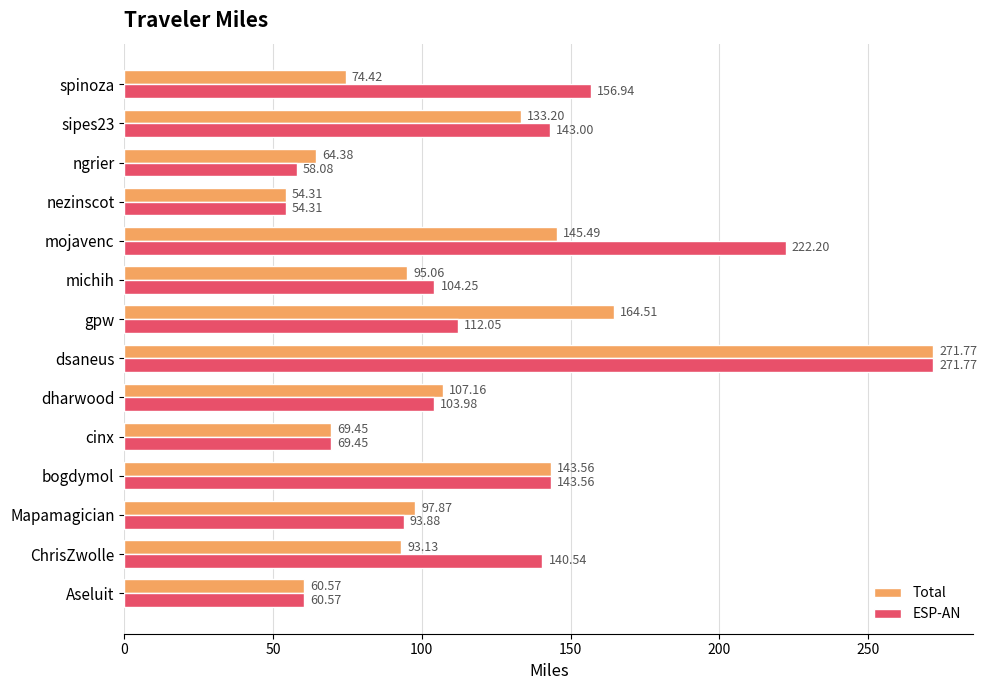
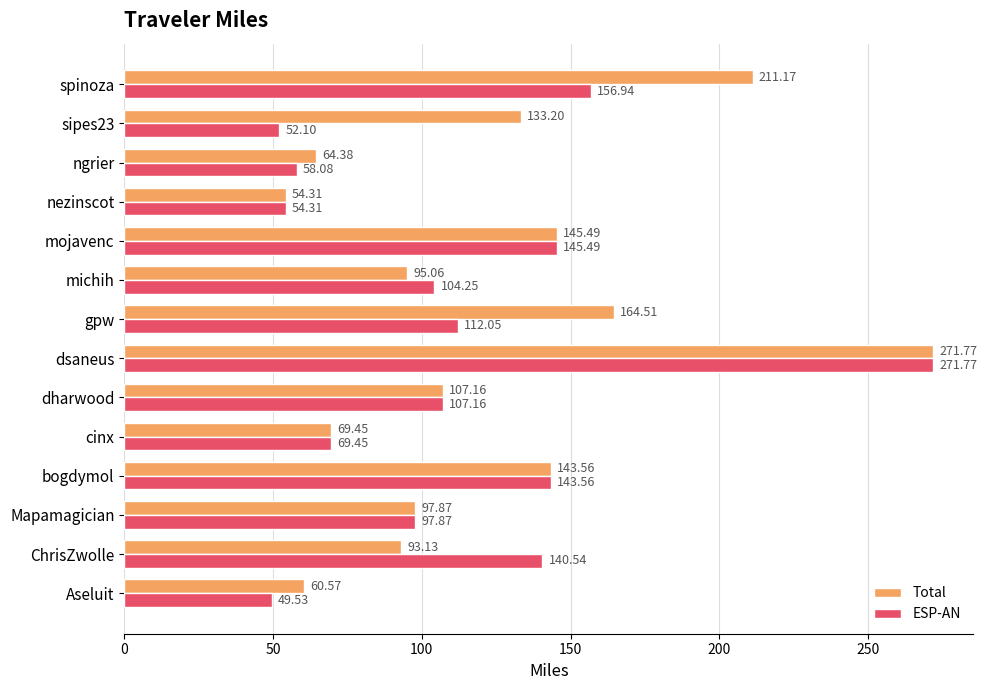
  {
    "Total": {
-     "spinoza": 74.42,
+     "spinoza": 211.17,
      "sipes23": 133.20,
      "ngrier": 64.38,
      "nezinscot": 54.31,
      "mojavenc": 145.49,
      "michih": 95.06,
      "gpw": 164.51,
      "dsaneus": 271.77,
      "dharwood": 107.16,
      "cinx": 69.45,
      "bogdymol": 143.56,
      "Mapamagician": 97.87,
      "ChrisZwolle": 93.13,
      "Aseluit": 60.57
    },
    "ESP-AN": {
      "spinoza": 156.94,
-     "sipes23": 143.00,
+     "sipes23": 52.10,
      "ngrier": 58.08,
      "nezinscot": 54.31,
-     "mojavenc": 222.20,
+     "mojavenc": 145.49,
      "michih": 104.25,
      "gpw": 112.05,
      "dsaneus": 271.77,
-     "dharwood": 103.98,
+     "dharwood": 107.16,
      "cinx": 69.45,
      "bogdymol": 143.56,
-     "Mapamagician": 93.88,
+     "Mapamagician": 97.87,
      "ChrisZwolle": 140.54,
-     "Aseluit": 60.57
+     "Aseluit": 49.53
    }
  }
